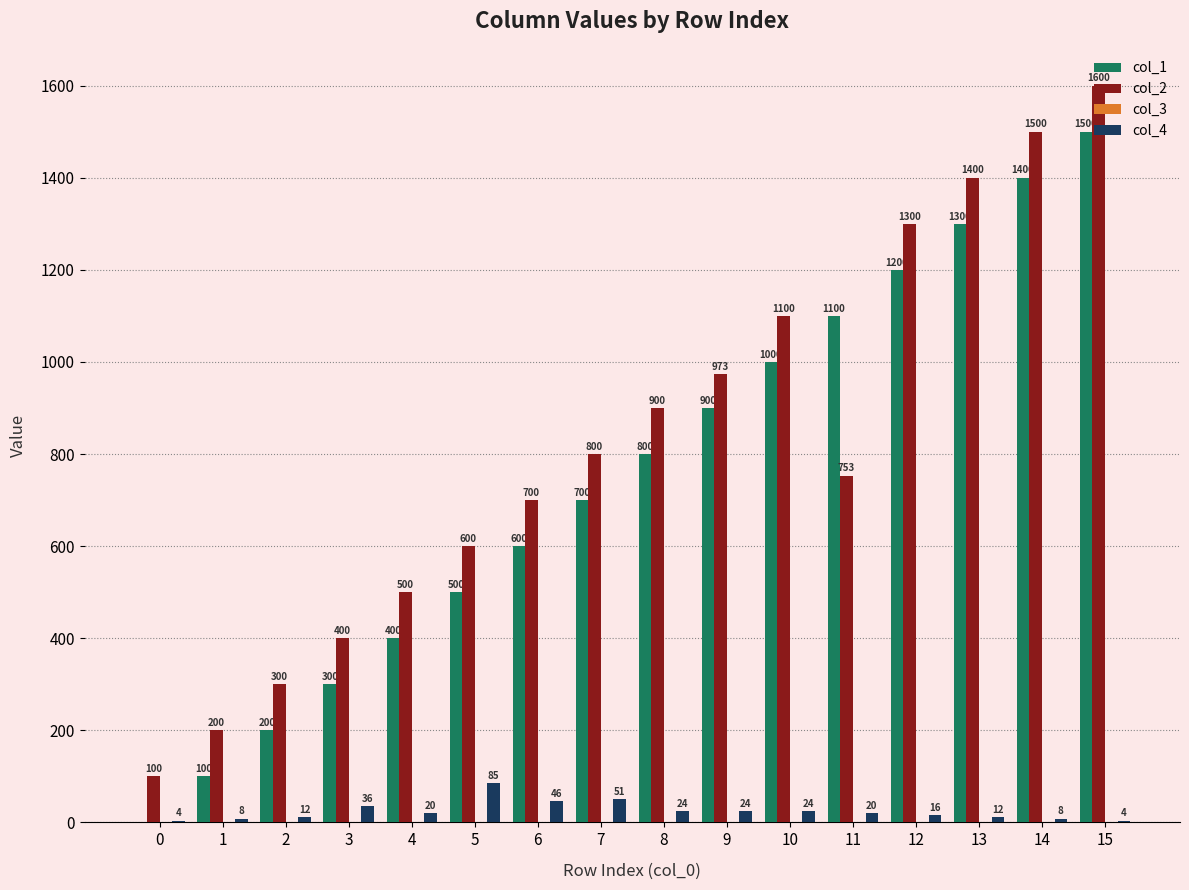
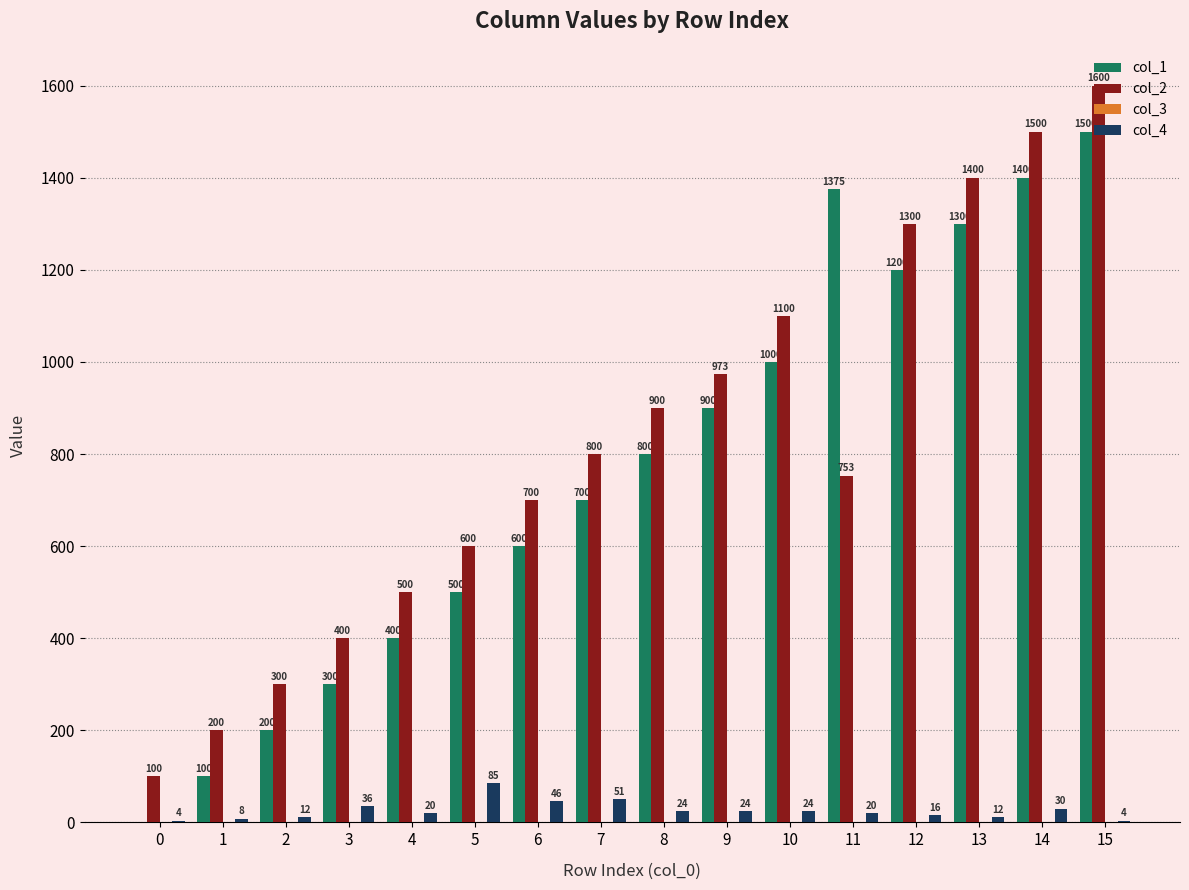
  {
    "col_1": {
      "1": 100,
      "2": 200,
      "3": 300,
      "4": 400,
      "5": 500,
      "6": 600,
      "7": 700,
      "8": 800,
      "9": 900,
      "10": 1000,
-     "11": 1100,
+     "11": 1375,
      "12": 1200,
      "13": 1300,
      "14": 1400,
      "15": 1500
    },
    "col_2": {
      "0": 100,
      "1": 200,
      "2": 300,
      "3": 400,
      "4": 500,
      "5": 600,
      "6": 700,
      "7": 800,
      "8": 900,
      "9": 973,
      "10": 1100,
      "11": 753,
      "12": 1300,
      "13": 1400,
      "14": 1500,
      "15": 1600
    },
    "col_3": {
      "0": 0,
      "1": 0,
      "2": 0,
      "3": 0,
      "4": 0,
      "5": 0,
      "6": 0,
      "7": 0,
      "8": 0,
      "9": 0,
      "10": 0,
      "11": 0,
      "12": 0,
      "13": 0,
      "14": 0,
      "15": 0
    },
    "col_4": {
      "0": 4,
      "1": 8,
      "2": 12,
      "3": 36,
      "4": 20,
      "5": 85,
      "6": 46,
      "7": 51,
      "8": 24,
      "9": 24,
      "10": 24,
      "11": 20,
      "12": 16,
      "13": 12,
-     "14": 8,
+     "14": 30,
      "15": 4
    }
  }
